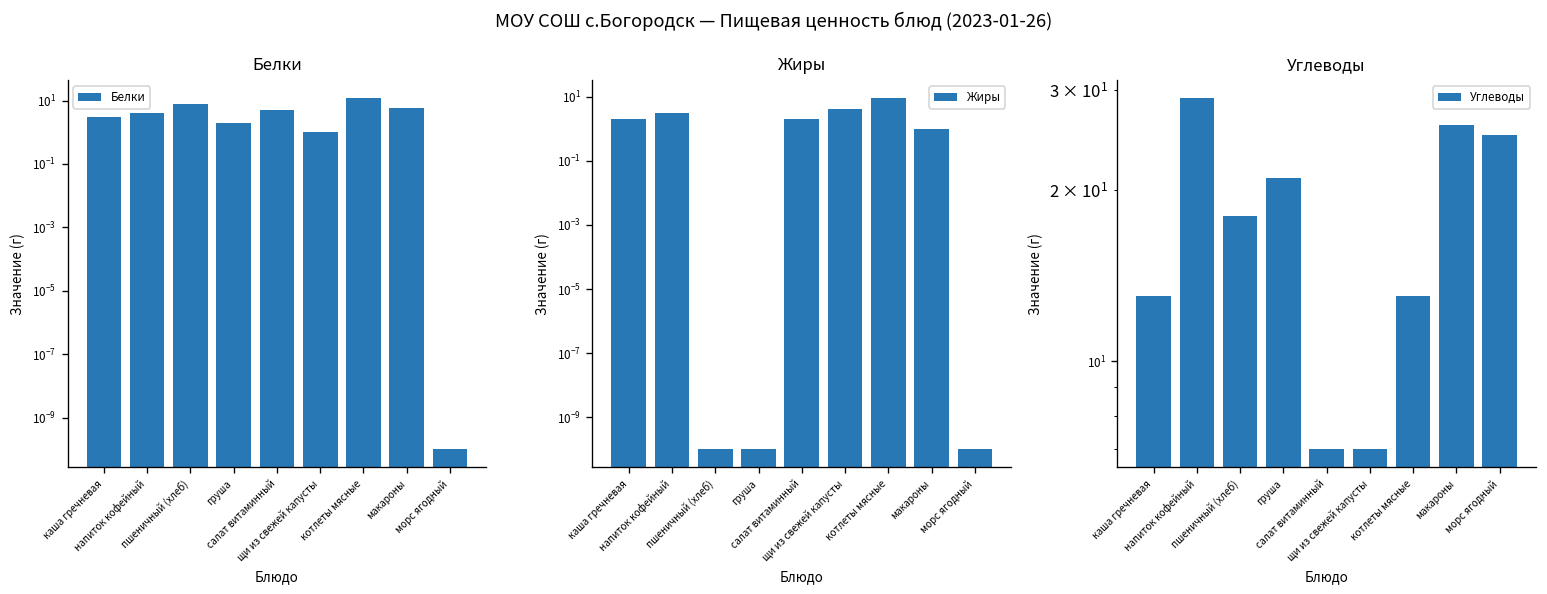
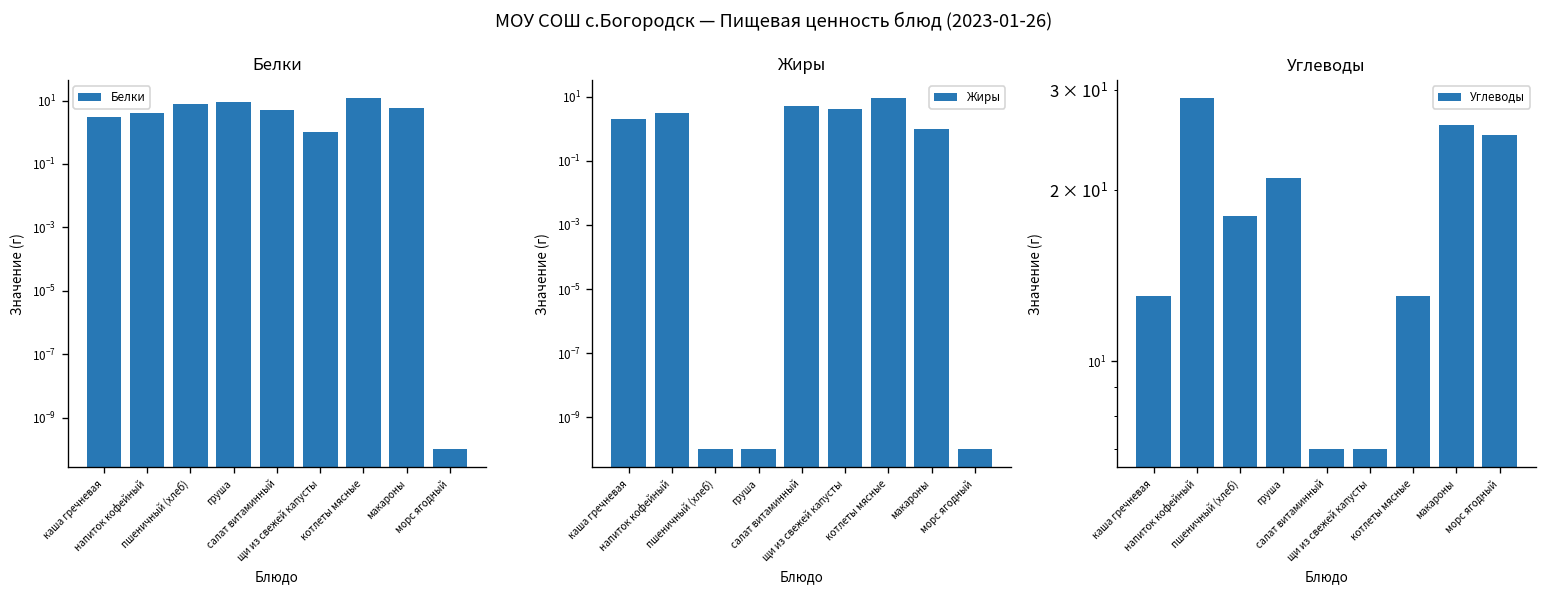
  {
    "Белки": {
      "каша гречневая": 3,
      "напиток кофейный": 4,
      "пшеничный (хлеб)": 8,
-     "груша": 2,
+     "груша": 9,
      "салат витаминный": 5,
      "щи из свежей капусты": 1,
      "котлеты мясные": 10,
      "макароны": 6,
      "морс ягодный": 0.00000000010
    },
    "Жиры": {
      "каша гречневая": 2,
      "напиток кофейный": 3,
      "пшеничный (хлеб)": 0.00000000010,
      "груша": 0.00000000010,
-     "салат витаминный": 2,
+     "салат витаминный": 5,
      "щи из свежей капусты": 4,
      "котлеты мясные": 9,
      "макароны": 1,
      "морс ягодный": 0.00000000010
    }
  }
